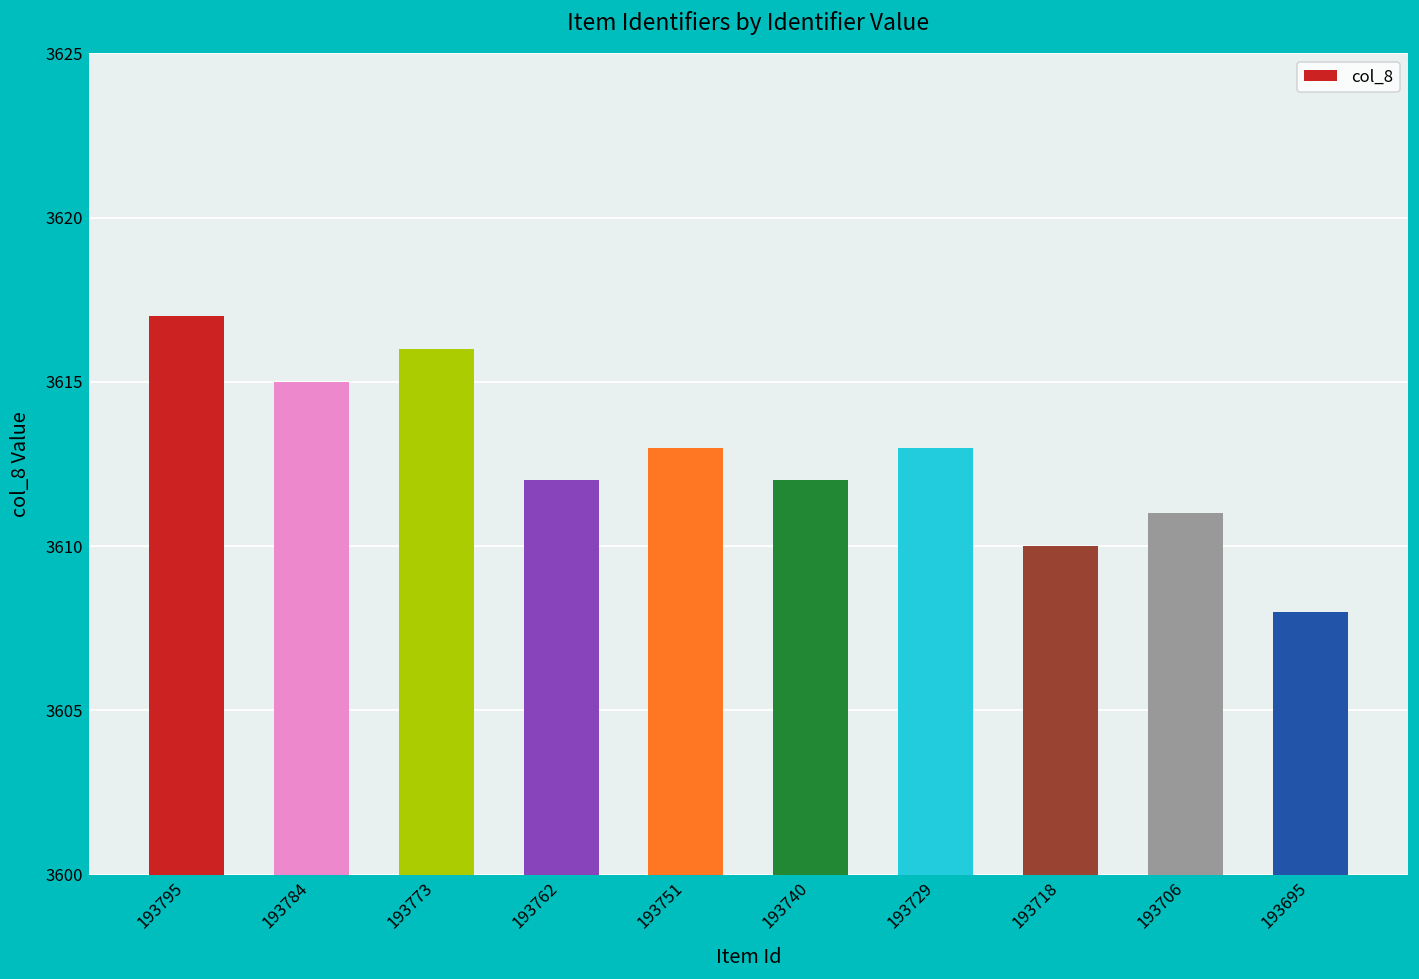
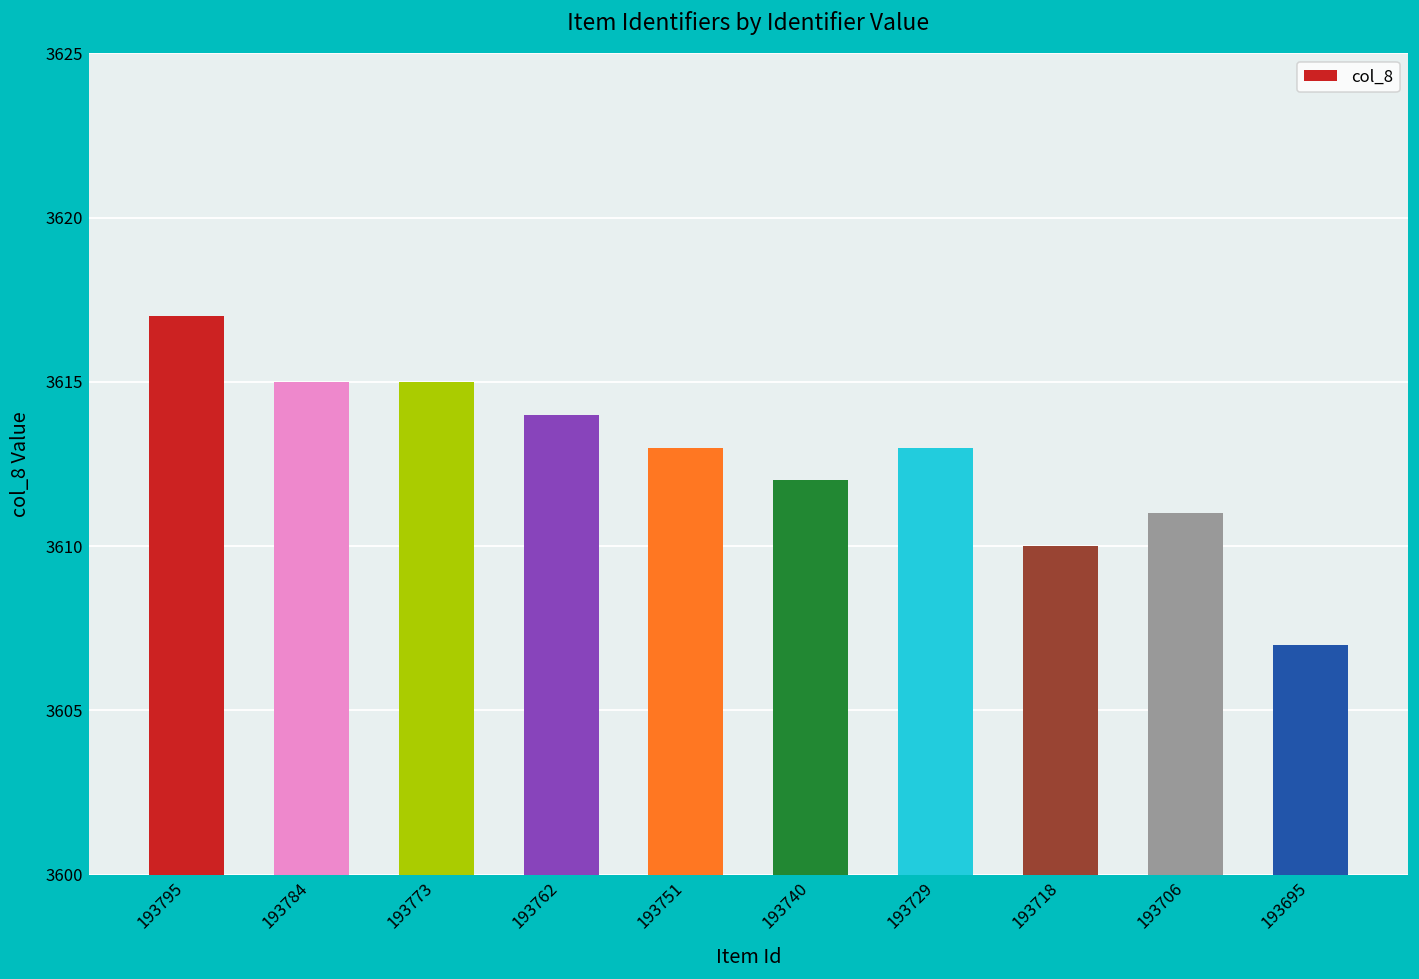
  {
    "193795": 3617,
    "193784": 3615,
-   "193773": 3616,
-   "193762": 3612,
+   "193773": 3615,
+   "193762": 3614,
    "193751": 3613,
    "193740": 3612,
    "193729": 3613,
    "193718": 3610,
    "193706": 3611,
-   "193695": 3608
+   "193695": 3607
  }
